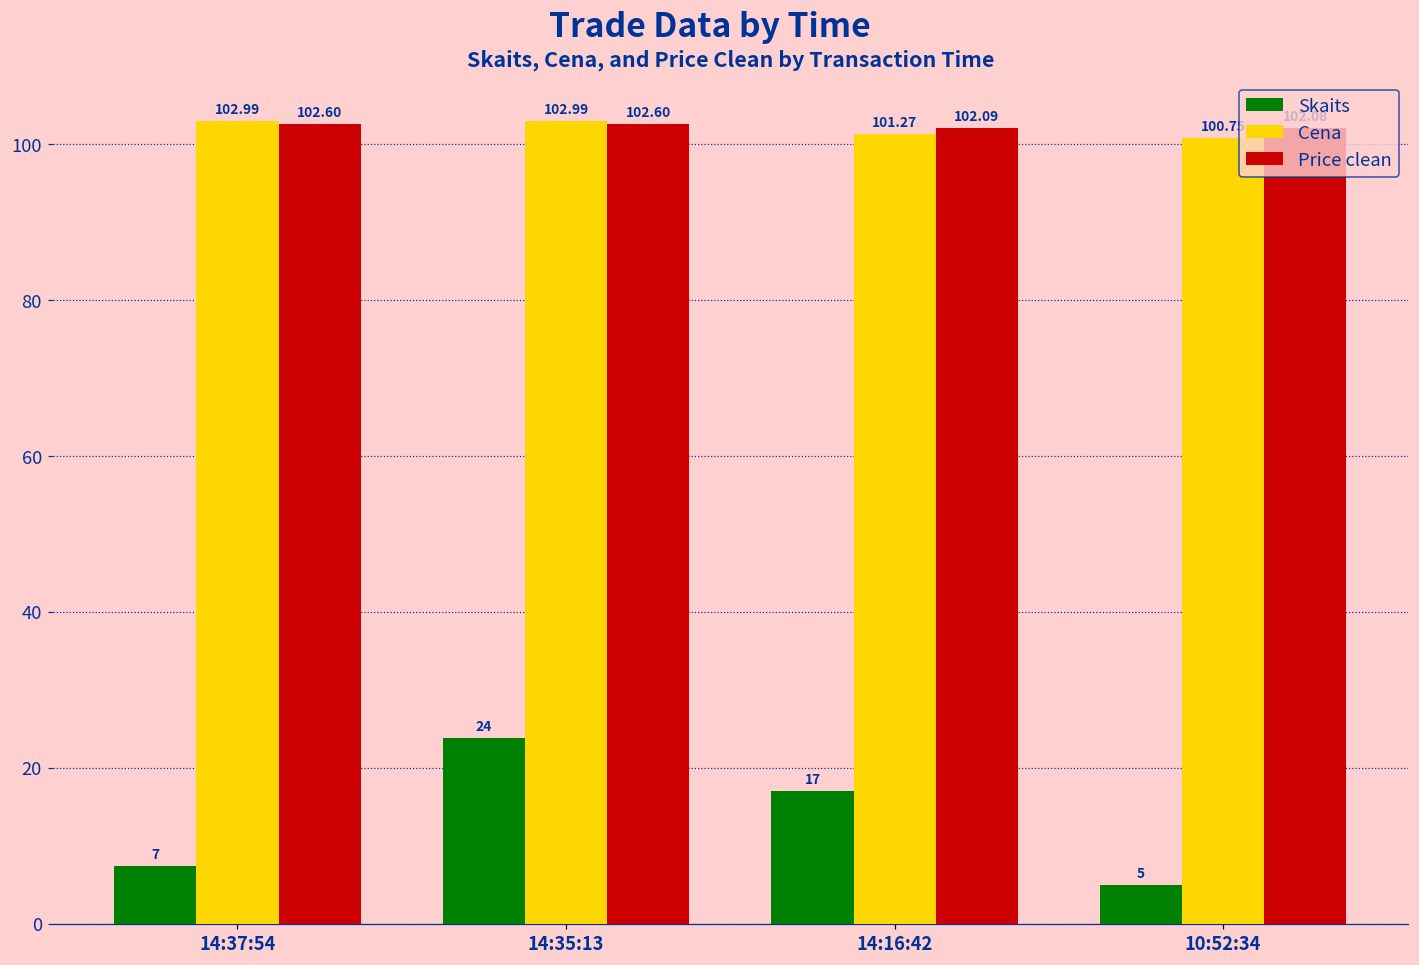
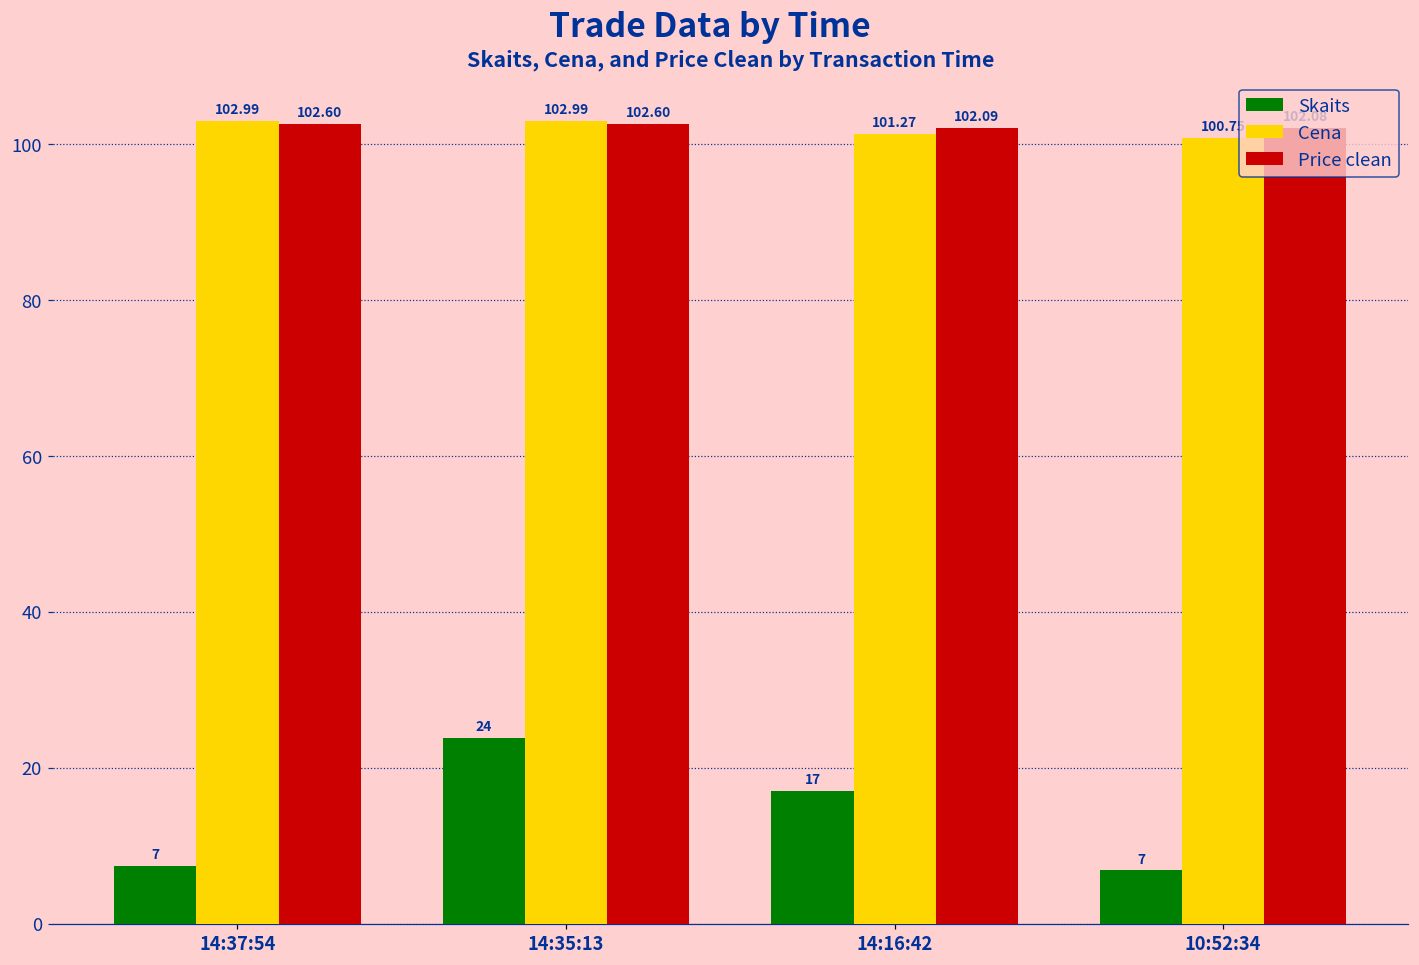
  {
    "Skaits": {
      "14:37:54": 7,
      "14:35:13": 24,
      "14:16:42": 17,
-     "10:52:34": 5
+     "10:52:34": 7
    },
    "Cena": {
      "14:37:54": 102.99,
      "14:35:13": 102.99,
      "14:16:42": 101.27
    },
    "Price clean": {
      "14:37:54": 102.60,
      "14:35:13": 102.60,
      "14:16:42": 102.09
    }
  }
